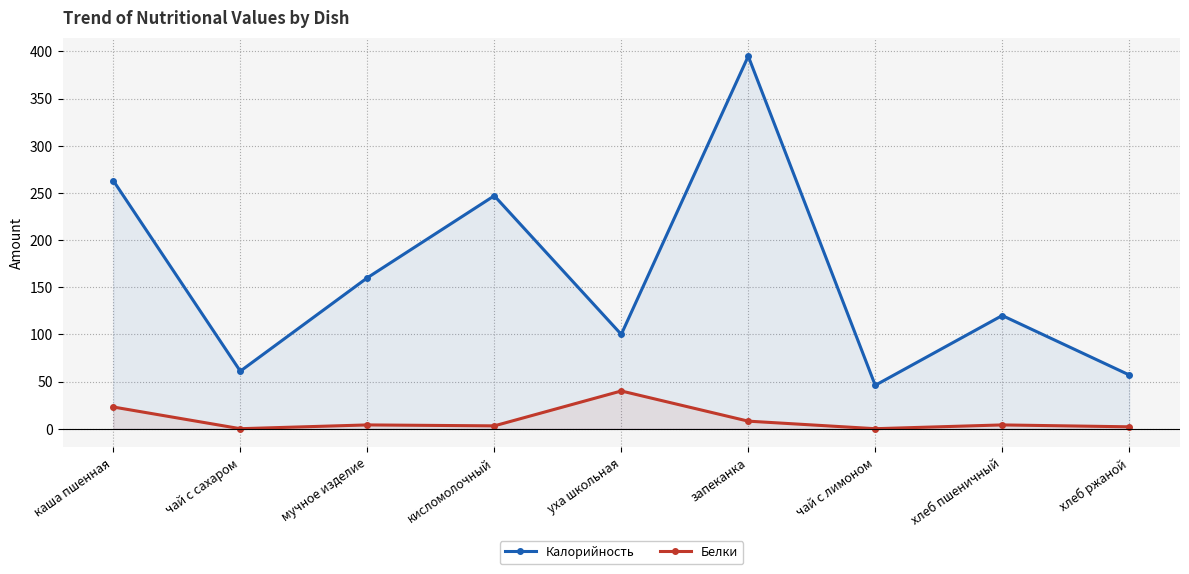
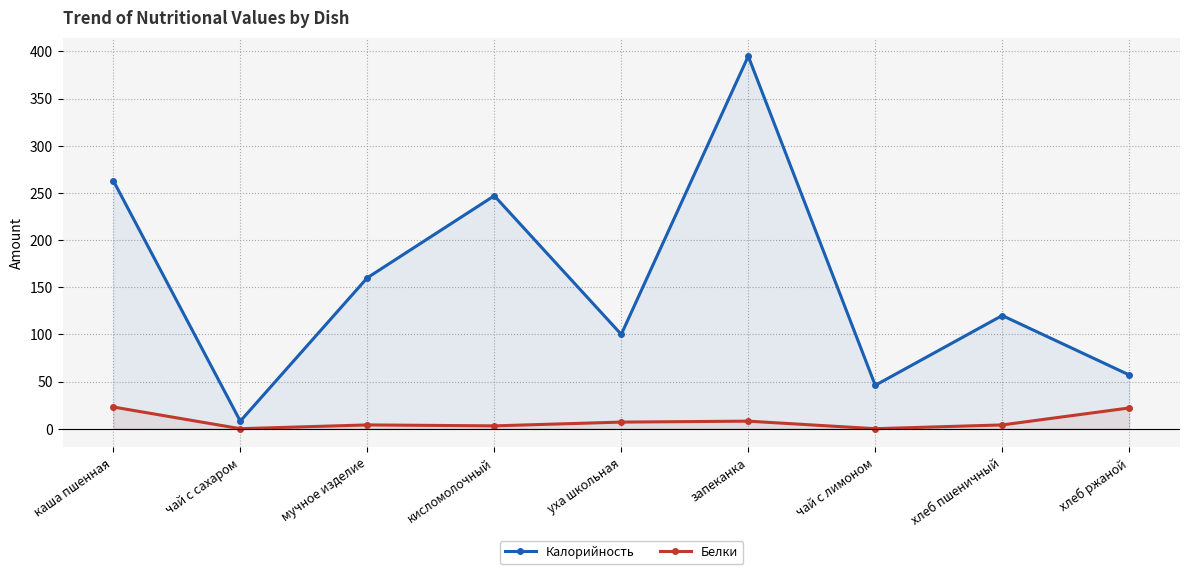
  {
    "Калорийность": {
      "каша пшенная": 260,
-     "чай с сахаром": 60,
+     "чай с сахаром": 10,
      "мучное изделие": 160,
      "кисломолочный": 250,
      "уха школьная": 100,
      "запеканка": 400,
      "чай с лимоном": 50,
      "хлеб пшеничный": 120,
      "хлеб ржаной": 60
    },
    "Белки": {
      "каша пшенная": 20,
      "чай с сахаром": 0,
      "мучное изделие": 0,
      "кисломолочный": 0,
-     "уха школьная": 40,
+     "уха школьная": 10,
      "запеканка": 10,
      "чай с лимоном": 0,
      "хлеб пшеничный": 0,
-     "хлеб ржаной": 0
+     "хлеб ржаной": 20
    }
  }
